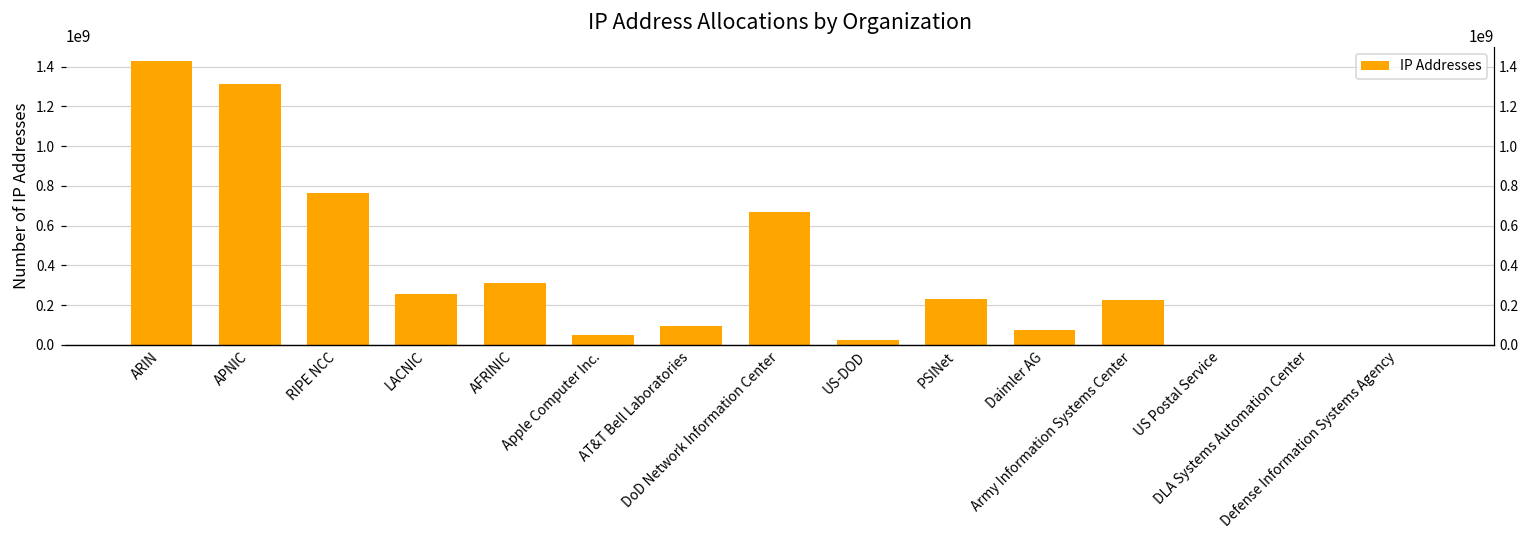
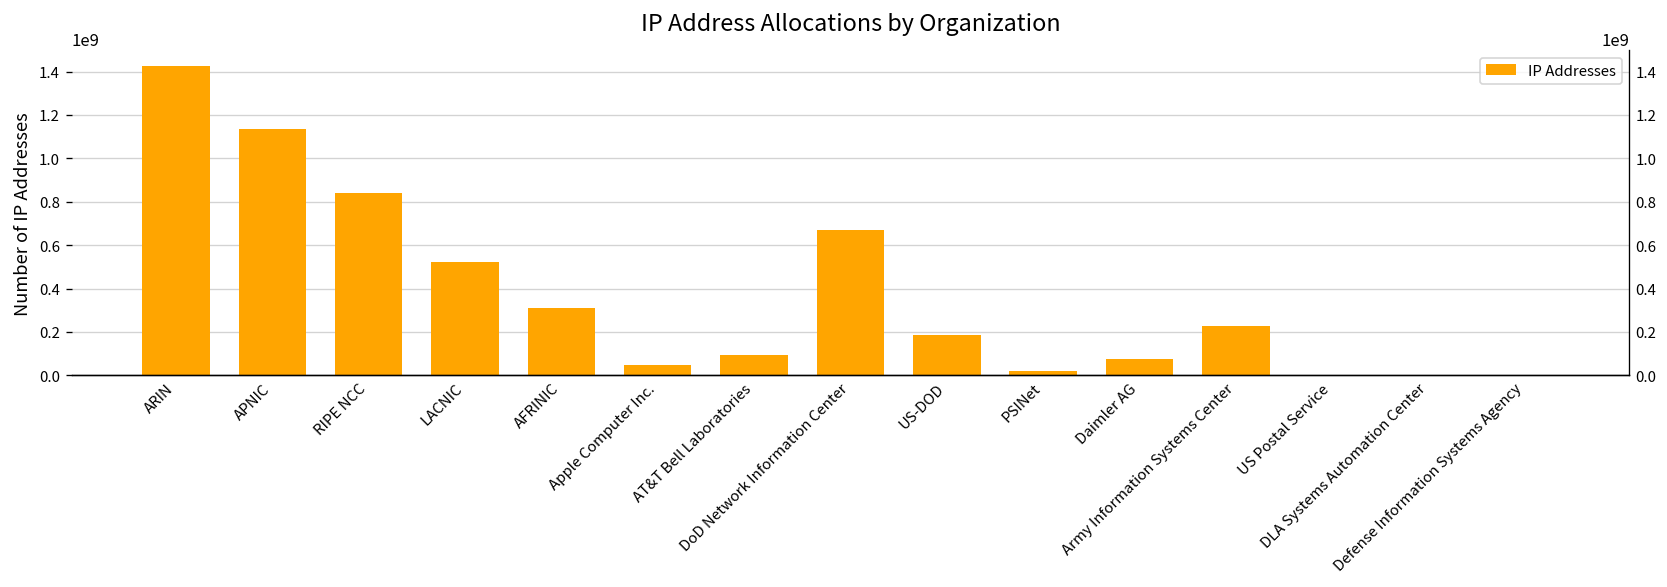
  {
    "ARIN": 1430000000,
-   "APNIC": 1310000000,
-   "RIPE NCC": 760000000,
-   "LACNIC": 260000000,
+   "APNIC": 1130000000,
+   "RIPE NCC": 840000000,
+   "LACNIC": 520000000,
    "AFRINIC": 310000000,
    "Apple Computer Inc.": 50000000,
    "AT&T Bell Laboratories": 90000000,
    "DoD Network Information Center": 670000000,
-   "US-DOD": 30000000,
-   "PSINet": 230000000,
+   "US-DOD": 190000000,
+   "PSINet": 20000000,
    "Daimler AG": 70000000,
    "Army Information Systems Center": 230000000
  }
